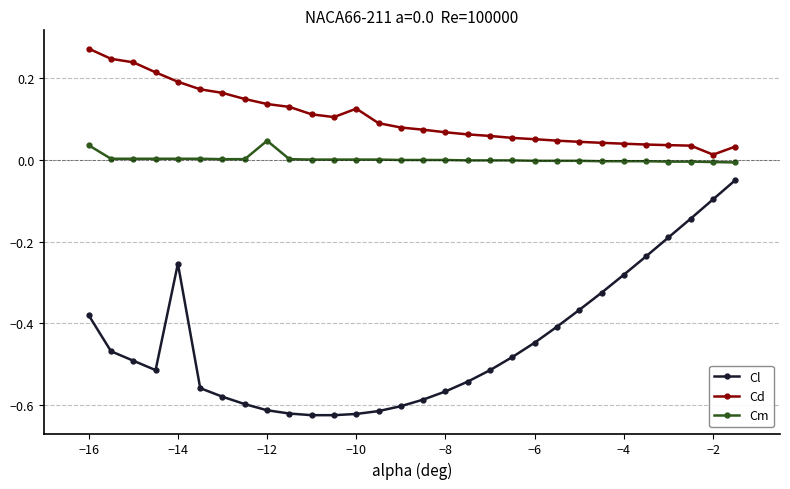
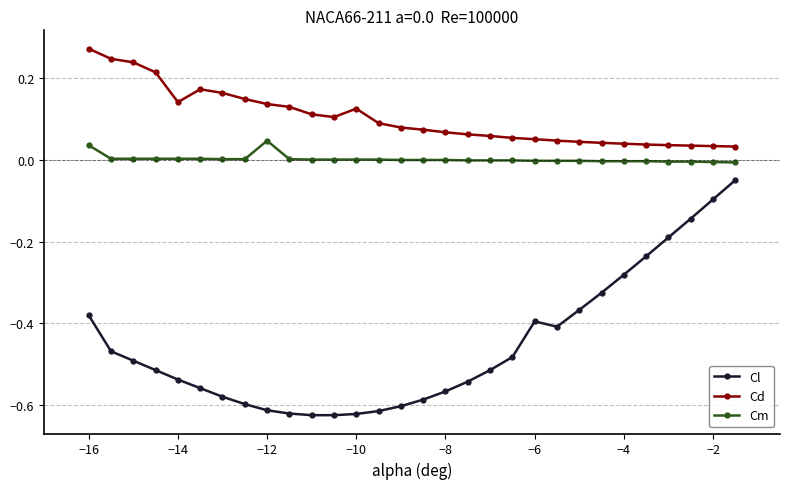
  {
    "Cl": {
      "−16": -0.38,
-     "−14": -0.25,
+     "−14": -0.54,
      "−12": -0.61,
      "−10": -0.62,
      "−8": -0.57,
-     "−6": -0.45,
+     "−6": -0.40,
      "−4": -0.28,
      "−2": -0.10
    },
    "Cd": {
      "−16": 0.27,
-     "−14": 0.19,
+     "−14": 0.14,
      "−12": 0.14,
      "−10": 0.12,
      "−8": 0.07,
      "−6": 0.05,
      "−4": 0.04,
-     "−2": 0.01
+     "−2": 0.03
    },
    "Cm": {
      "−16": 0.04,
      "−14": 0.00,
      "−12": 0.05,
      "−10": 0.00,
      "−8": 0.00,
      "−6": 0.00,
      "−4": 0.00,
      "−2": -0.01
    }
  }
